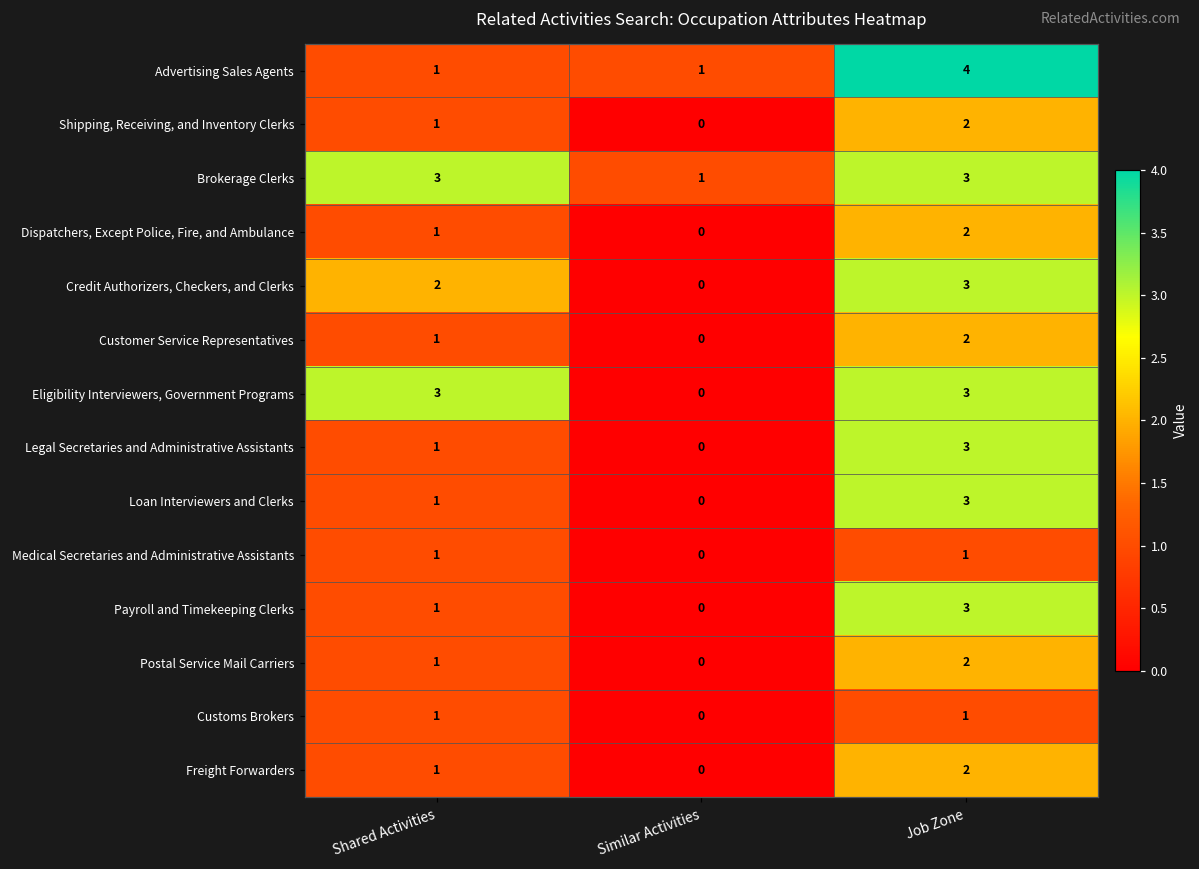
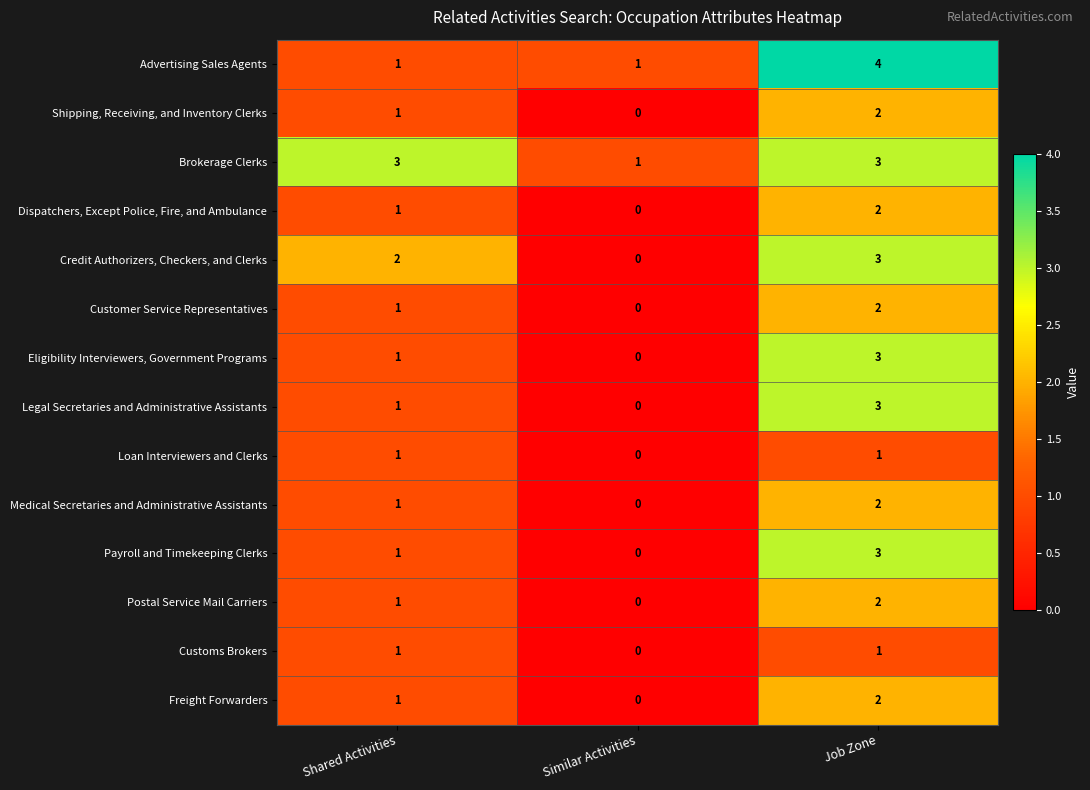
  {
    "Advertising Sales Agents": {
      "Shared Activities": 1,
      "Similar Activities": 1,
      "Job Zone": 4
    },
    "Shipping, Receiving, and Inventory Clerks": {
      "Shared Activities": 1,
      "Similar Activities": 0,
      "Job Zone": 2
    },
    "Brokerage Clerks": {
      "Shared Activities": 3,
      "Similar Activities": 1,
      "Job Zone": 3
    },
    "Dispatchers, Except Police, Fire, and Ambulance": {
      "Shared Activities": 1,
      "Similar Activities": 0,
      "Job Zone": 2
    },
    "Credit Authorizers, Checkers, and Clerks": {
      "Shared Activities": 2,
      "Similar Activities": 0,
      "Job Zone": 3
    },
    "Customer Service Representatives": {
      "Shared Activities": 1,
      "Similar Activities": 0,
      "Job Zone": 2
    },
    "Eligibility Interviewers, Government Programs": {
-     "Shared Activities": 3,
+     "Shared Activities": 1,
      "Similar Activities": 0,
      "Job Zone": 3
    },
    "Legal Secretaries and Administrative Assistants": {
      "Shared Activities": 1,
      "Similar Activities": 0,
      "Job Zone": 3
    },
    "Loan Interviewers and Clerks": {
      "Shared Activities": 1,
      "Similar Activities": 0,
-     "Job Zone": 3
+     "Job Zone": 1
    },
    "Medical Secretaries and Administrative Assistants": {
      "Shared Activities": 1,
      "Similar Activities": 0,
-     "Job Zone": 1
+     "Job Zone": 2
    },
    "Payroll and Timekeeping Clerks": {
      "Shared Activities": 1,
      "Similar Activities": 0,
      "Job Zone": 3
    },
    "Postal Service Mail Carriers": {
      "Shared Activities": 1,
      "Similar Activities": 0,
      "Job Zone": 2
    },
    "Customs Brokers": {
      "Shared Activities": 1,
      "Similar Activities": 0,
      "Job Zone": 1
    },
    "Freight Forwarders": {
      "Shared Activities": 1,
      "Similar Activities": 0,
      "Job Zone": 2
    }
  }
